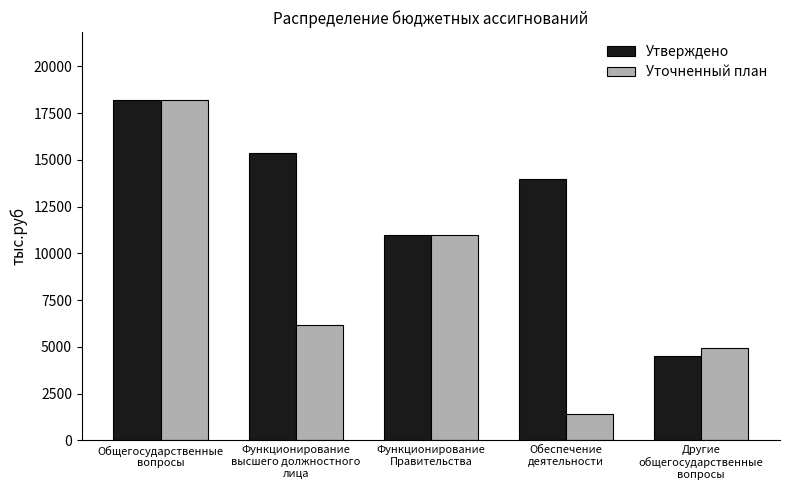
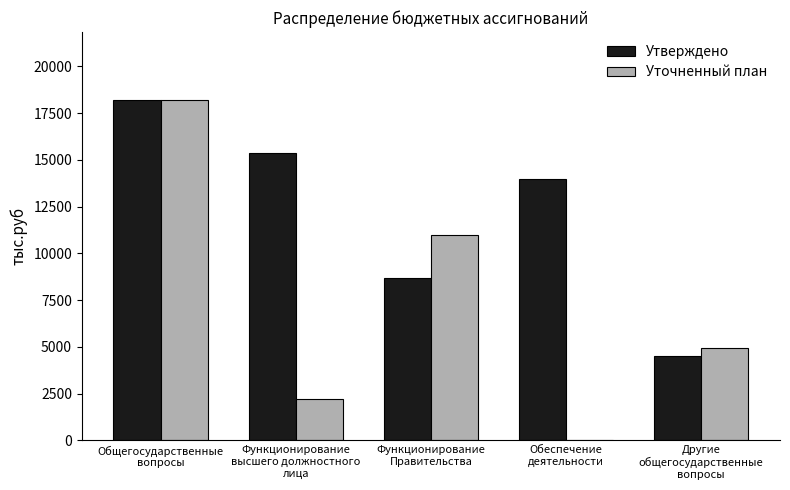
  {
    "Утверждено": {
      "Общегосударственные вопросы": 18200,
      "Функционирование высшего должностного лица": 15400,
-     "Функционирование Правительства": 11000,
+     "Функционирование Правительства": 8700,
      "Обеспечение деятельности": 14000,
      "Другие общегосударственные вопросы": 4500
    },
    "Уточненный план": {
      "Общегосударственные вопросы": 18200,
-     "Функционирование высшего должностного лица": 6200,
+     "Функционирование высшего должностного лица": 2200,
      "Функционирование Правительства": 11000,
-     "Обеспечение деятельности": 1400,
+     "Обеспечение деятельности": 0,
      "Другие общегосударственные вопросы": 4900
    }
  }
